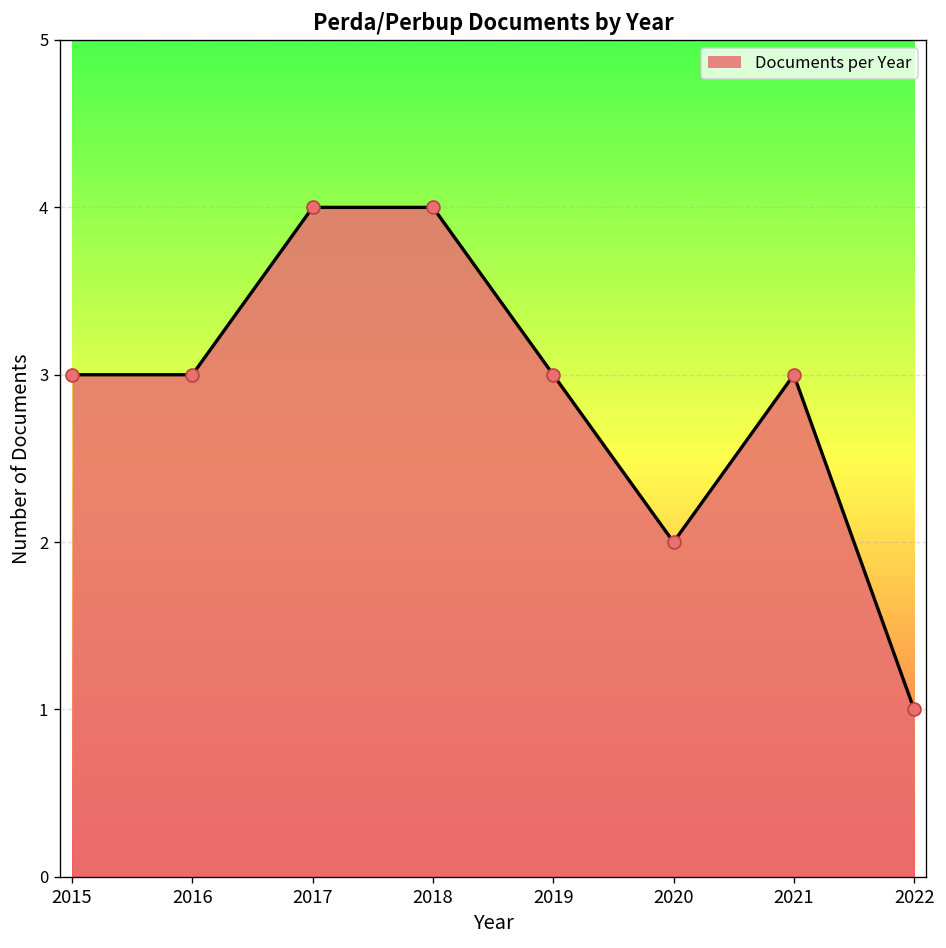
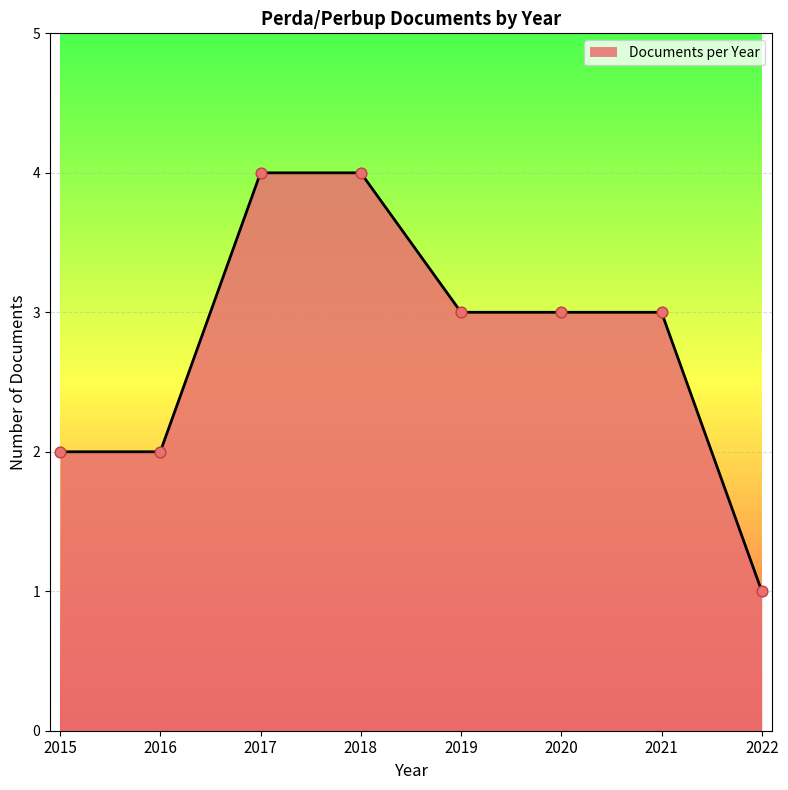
  {
-   "2015": 3,
-   "2016": 3,
+   "2015": 2,
+   "2016": 2,
    "2017": 4,
    "2018": 4,
    "2019": 3,
-   "2020": 2,
+   "2020": 3,
    "2021": 3,
    "2022": 1
  }
